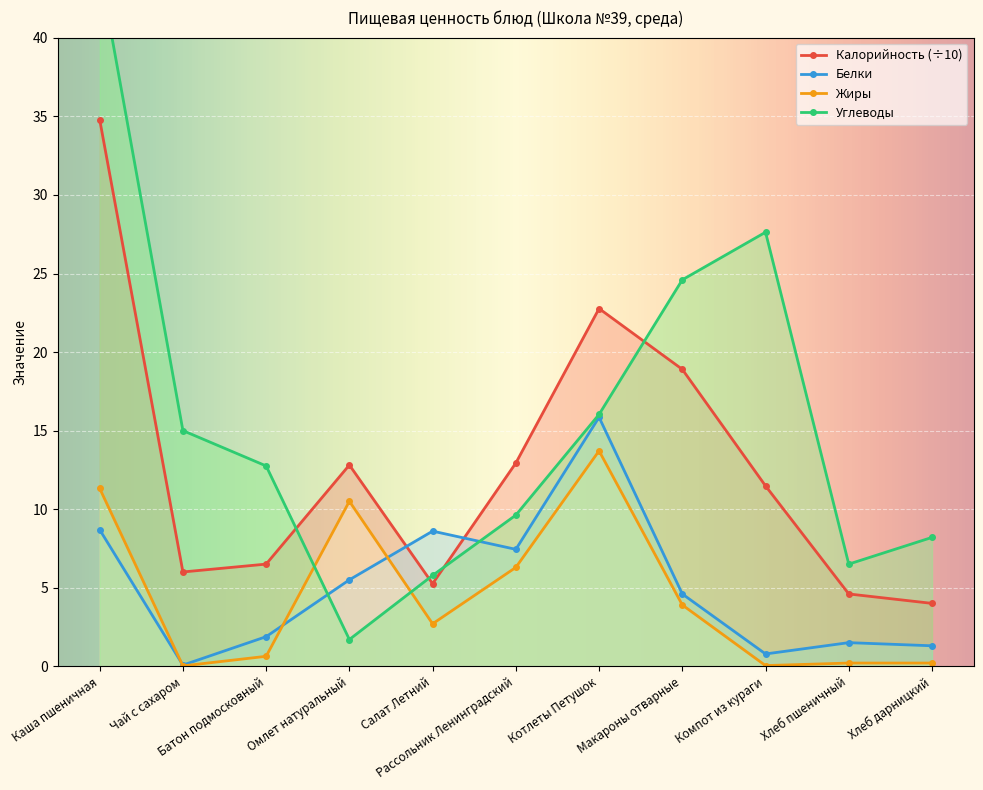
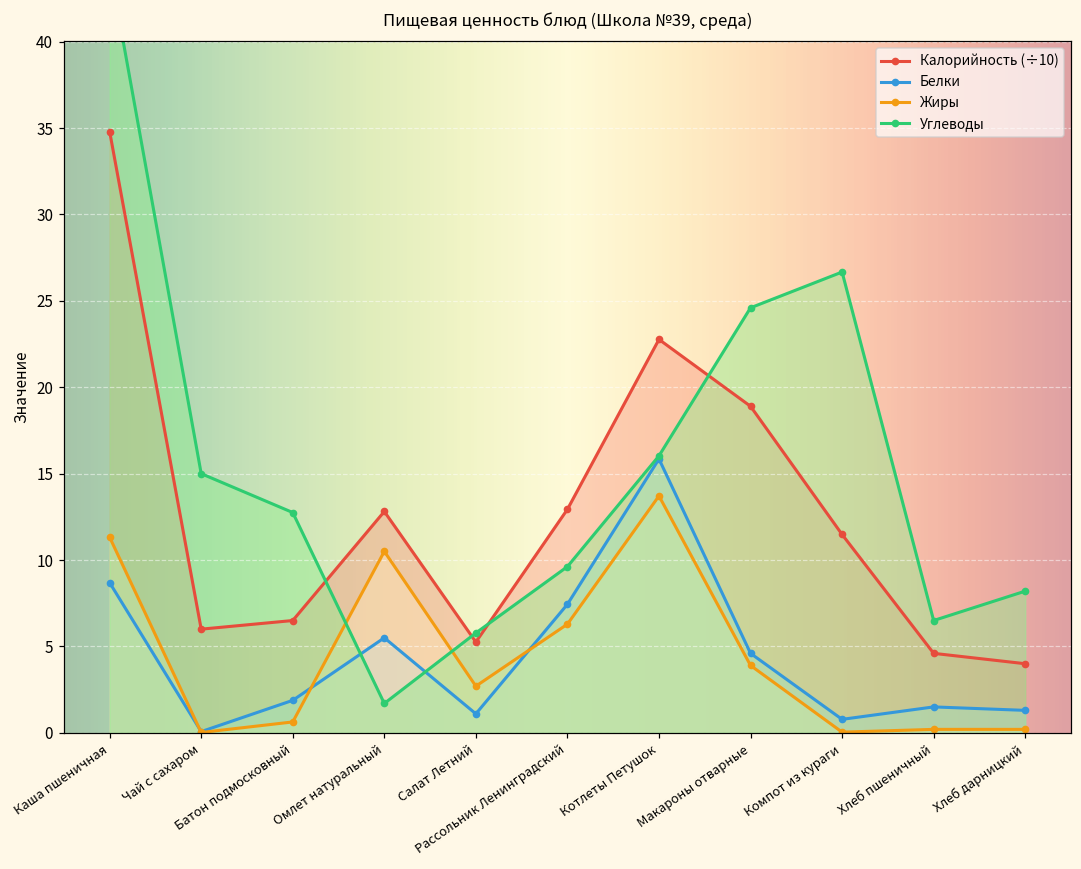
  {
    "Калорийность (÷10)": {
      "Каша пшеничная": 34.8,
      "Чай с сахаром": 6.0,
      "Батон подмосковный": 6.5,
      "Омлет натуральный": 12.8,
      "Салат Летний": 5.3,
      "Рассольник Ленинградский": 12.9,
      "Котлеты Петушок": 22.8,
      "Макароны отварные": 18.9,
      "Компот из кураги": 11.5,
      "Хлеб пшеничный": 4.6,
      "Хлеб дарницкий": 4.0
    },
    "Белки": {
      "Каша пшеничная": 8.7,
      "Батон подмосковный": 1.9,
      "Омлет натуральный": 5.5,
-     "Салат Летний": 8.6,
+     "Салат Летний": 1.1,
      "Рассольник Ленинградский": 7.4,
      "Котлеты Петушок": 15.9,
      "Макароны отварные": 4.6,
      "Компот из кураги": 0.8,
      "Хлеб пшеничный": 1.5,
      "Хлеб дарницкий": 1.3
    },
    "Жиры": {
      "Каша пшеничная": 11.3,
      "Батон подмосковный": 0.6,
      "Омлет натуральный": 10.5,
      "Салат Летний": 2.7,
      "Рассольник Ленинградский": 6.3,
      "Котлеты Петушок": 13.7,
      "Макароны отварные": 3.9,
      "Компот из кураги": 0.0,
      "Хлеб пшеничный": 0.2,
      "Хлеб дарницкий": 0.2
    },
    "Углеводы": {
      "Чай с сахаром": 15.0,
      "Батон подмосковный": 12.8,
      "Омлет натуральный": 1.7,
      "Салат Летний": 5.8,
      "Рассольник Ленинградский": 9.6,
      "Котлеты Петушок": 16.0,
      "Макароны отварные": 24.6,
-     "Компот из кураги": 27.6,
+     "Компот из кураги": 26.7,
      "Хлеб пшеничный": 6.5,
      "Хлеб дарницкий": 8.2
    }
  }
